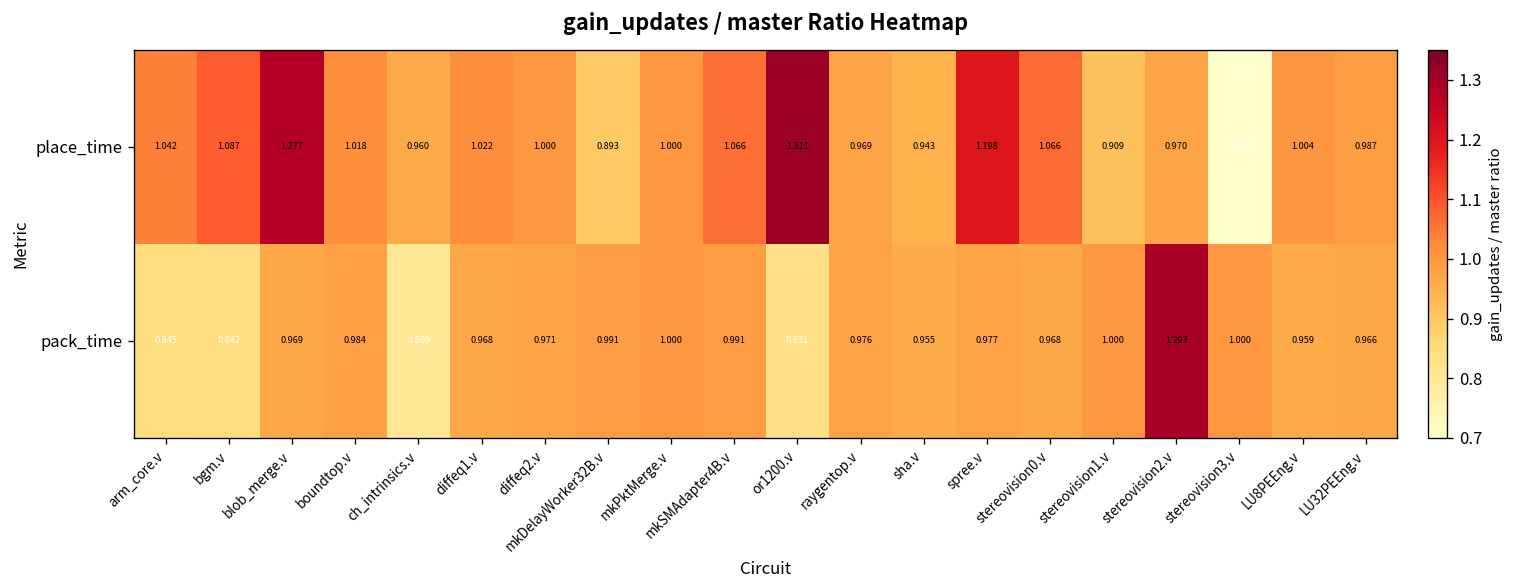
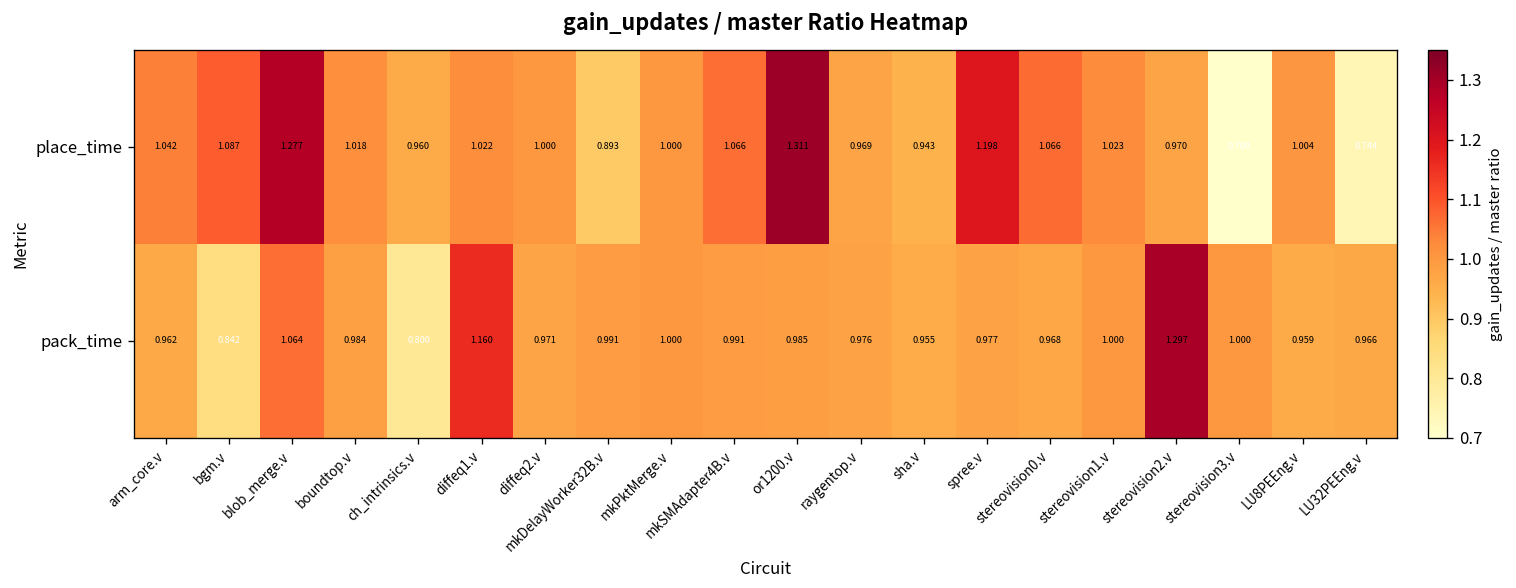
  {
    "place_time": {
      "arm_core.v": 1.042,
      "bgm.v": 1.087,
      "blob_merge.v": 1.277,
      "boundtop.v": 1.018,
      "ch_intrinsics.v": 0.960,
      "diffeq1.v": 1.022,
      "diffeq2.v": 1.000,
      "mkDelayWorker32B.v": 0.893,
      "mkPktMerge.v": 1.000,
      "mkSMAdapter4B.v": 1.066,
      "or1200.v": 1.311,
      "raygentop.v": 0.969,
      "sha.v": 0.943,
      "spree.v": 1.198,
      "stereovision0.v": 1.066,
-     "stereovision1.v": 0.909,
+     "stereovision1.v": 1.023,
      "stereovision2.v": 0.970,
      "stereovision3.v": 0.700,
      "LU8PEEng.v": 1.004,
-     "LU32PEEng.v": 0.987
+     "LU32PEEng.v": 0.744
    },
    "pack_time": {
-     "arm_core.v": 0.845,
+     "arm_core.v": 0.962,
      "bgm.v": 0.842,
-     "blob_merge.v": 0.969,
+     "blob_merge.v": 1.064,
      "boundtop.v": 0.984,
      "ch_intrinsics.v": 0.800,
-     "diffeq1.v": 0.968,
+     "diffeq1.v": 1.160,
      "diffeq2.v": 0.971,
      "mkDelayWorker32B.v": 0.991,
      "mkPktMerge.v": 1.000,
      "mkSMAdapter4B.v": 0.991,
-     "or1200.v": 0.831,
+     "or1200.v": 0.985,
      "raygentop.v": 0.976,
      "sha.v": 0.955,
      "spree.v": 0.977,
      "stereovision0.v": 0.968,
      "stereovision1.v": 1.000,
      "stereovision2.v": 1.297,
      "stereovision3.v": 1.000,
      "LU8PEEng.v": 0.959,
      "LU32PEEng.v": 0.966
    }
  }
